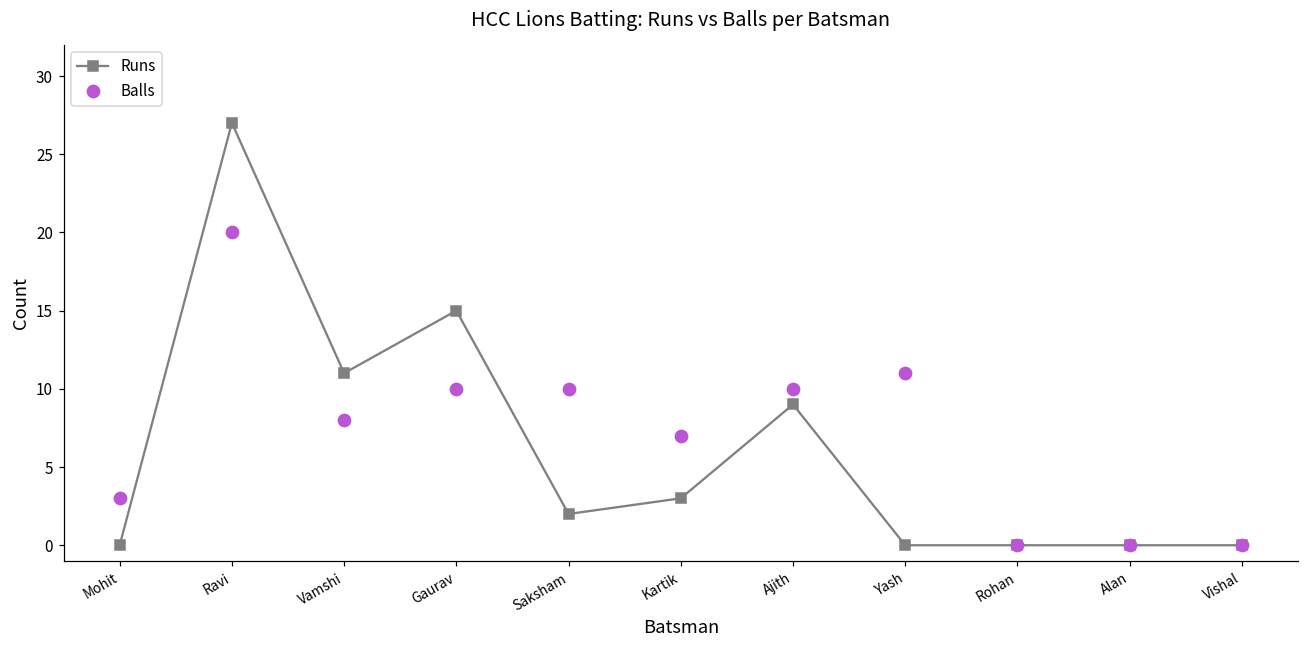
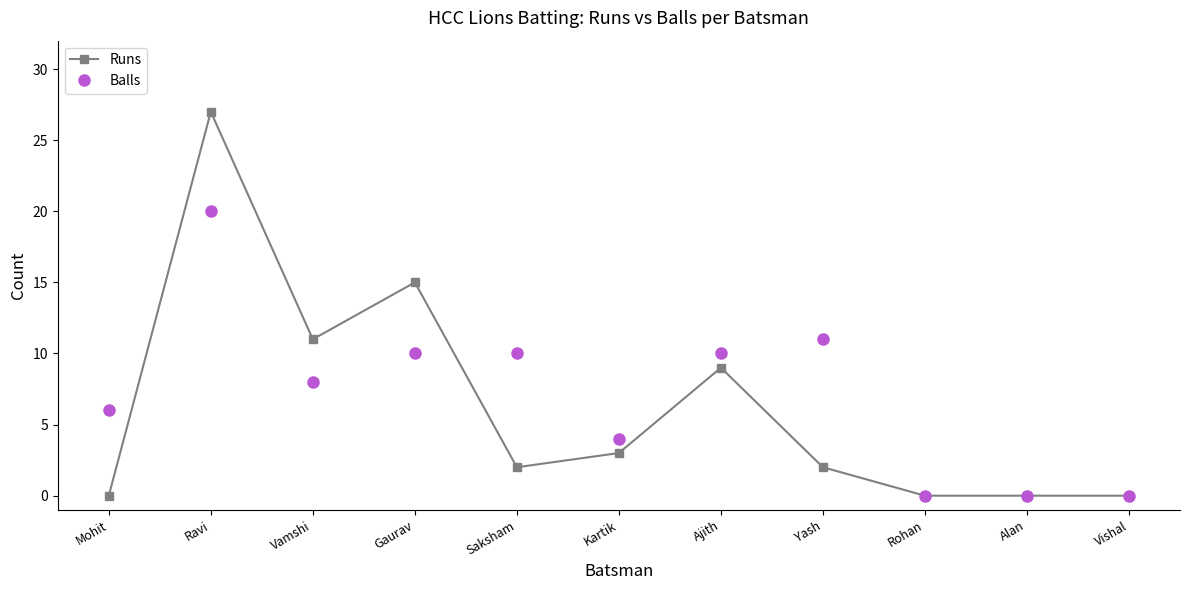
  {
    "Runs": {
      "Mohit": 0,
      "Ravi": 27,
      "Vamshi": 11,
      "Gaurav": 15,
      "Saksham": 2,
      "Kartik": 3,
      "Ajith": 9,
-     "Yash": 0
+     "Yash": 2
    },
    "Balls": {
-     "Mohit": 3,
+     "Mohit": 6,
      "Ravi": 20,
      "Vamshi": 8,
      "Gaurav": 10,
      "Saksham": 10,
-     "Kartik": 7,
+     "Kartik": 4,
      "Ajith": 10,
      "Yash": 11
    }
  }
